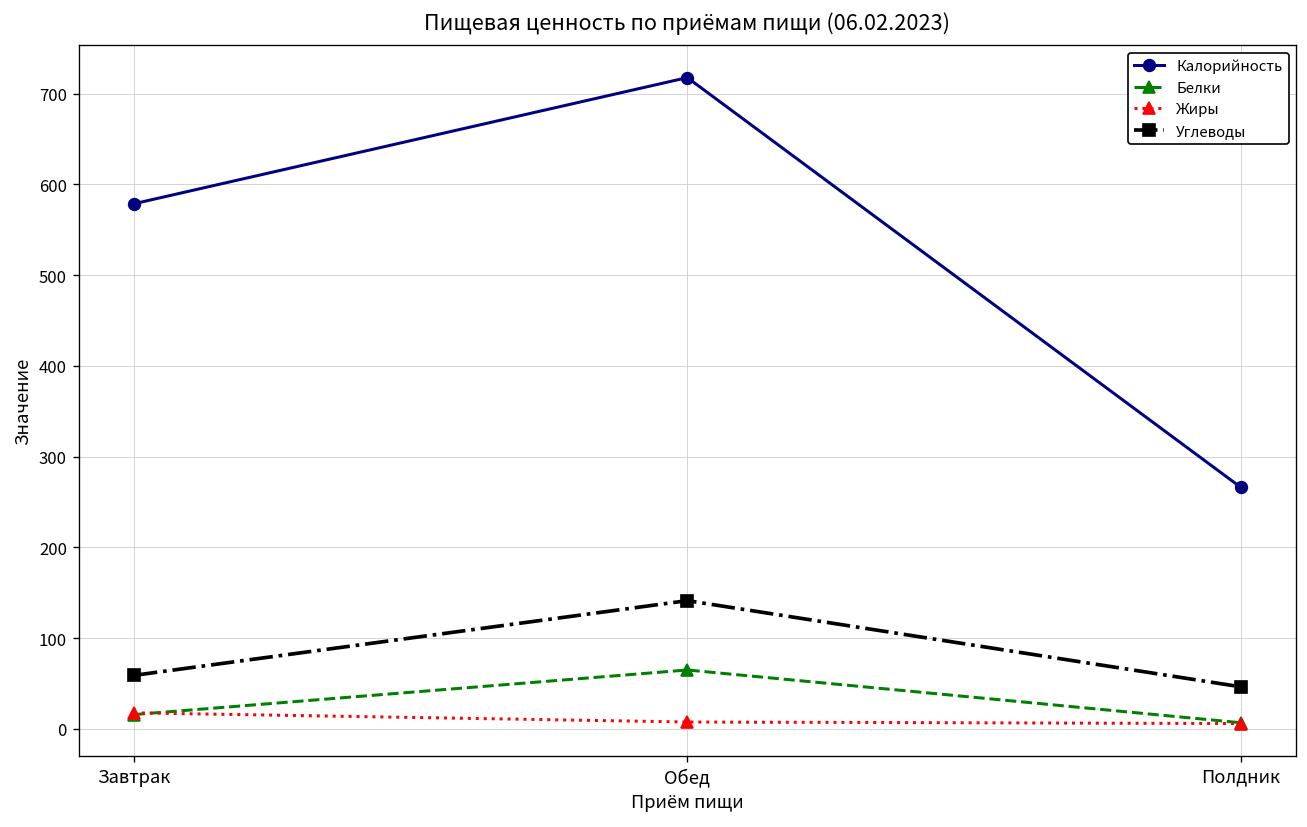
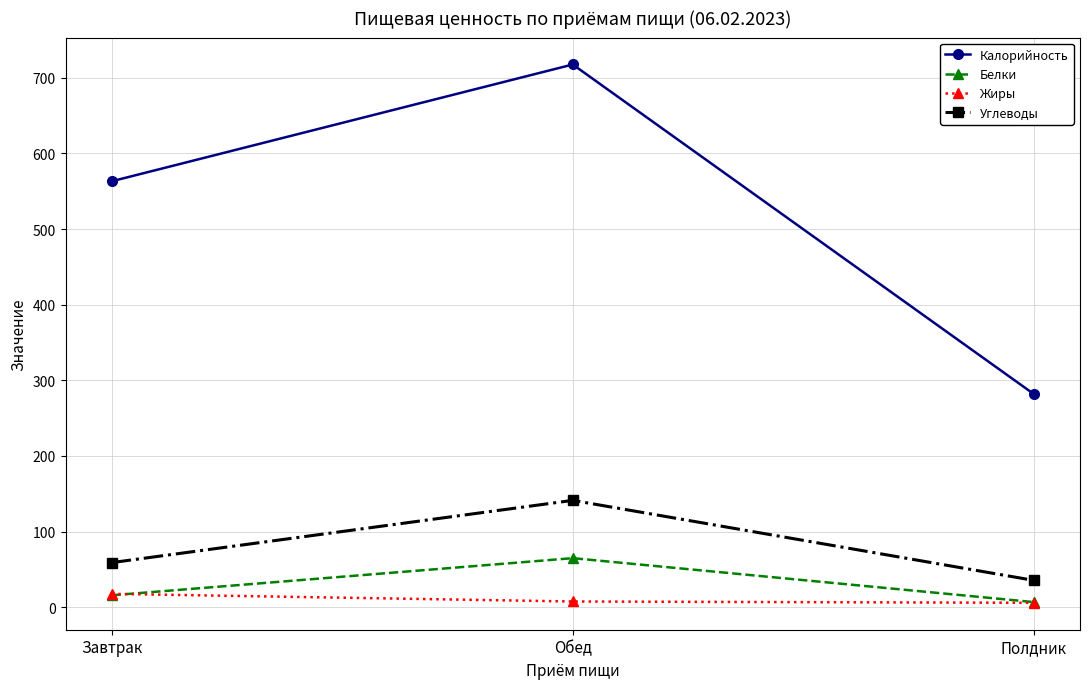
  {
    "Калорийность": {
-     "Завтрак": 580,
+     "Завтрак": 560,
      "Обед": 720,
-     "Полдник": 270
+     "Полдник": 280
    },
    "Белки": {
      "Обед": 60
    },
    "Жиры": {
      "Обед": 10
    },
    "Углеводы": {
      "Завтрак": 60,
      "Обед": 140,
-     "Полдник": 50
+     "Полдник": 40
    }
  }
